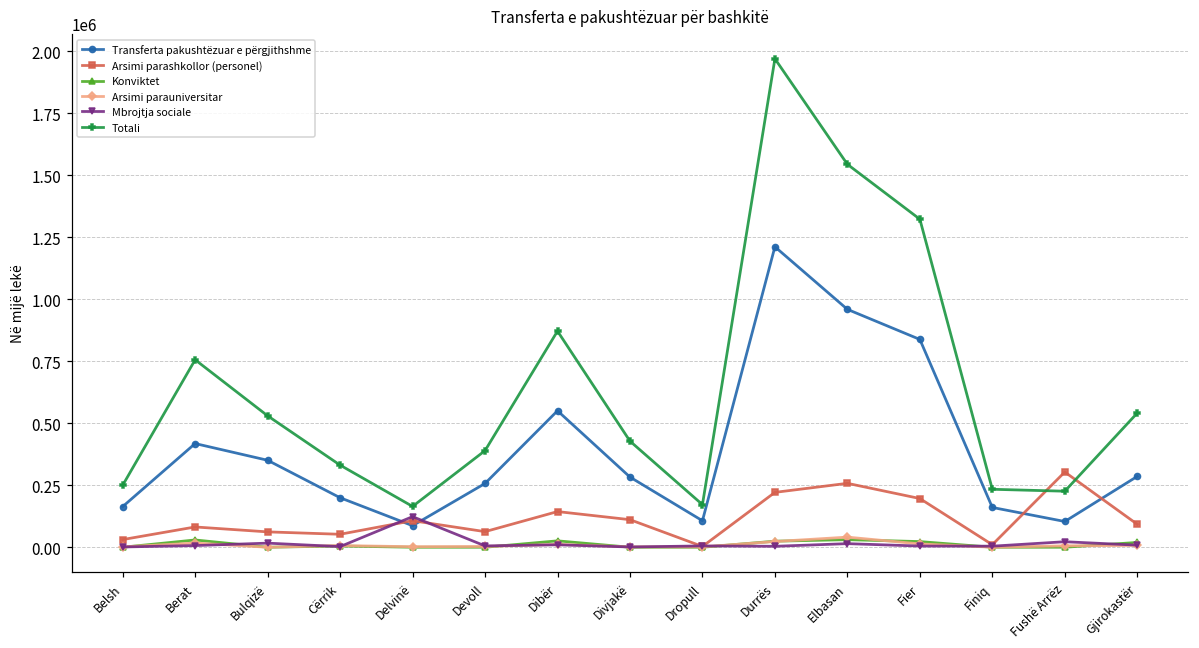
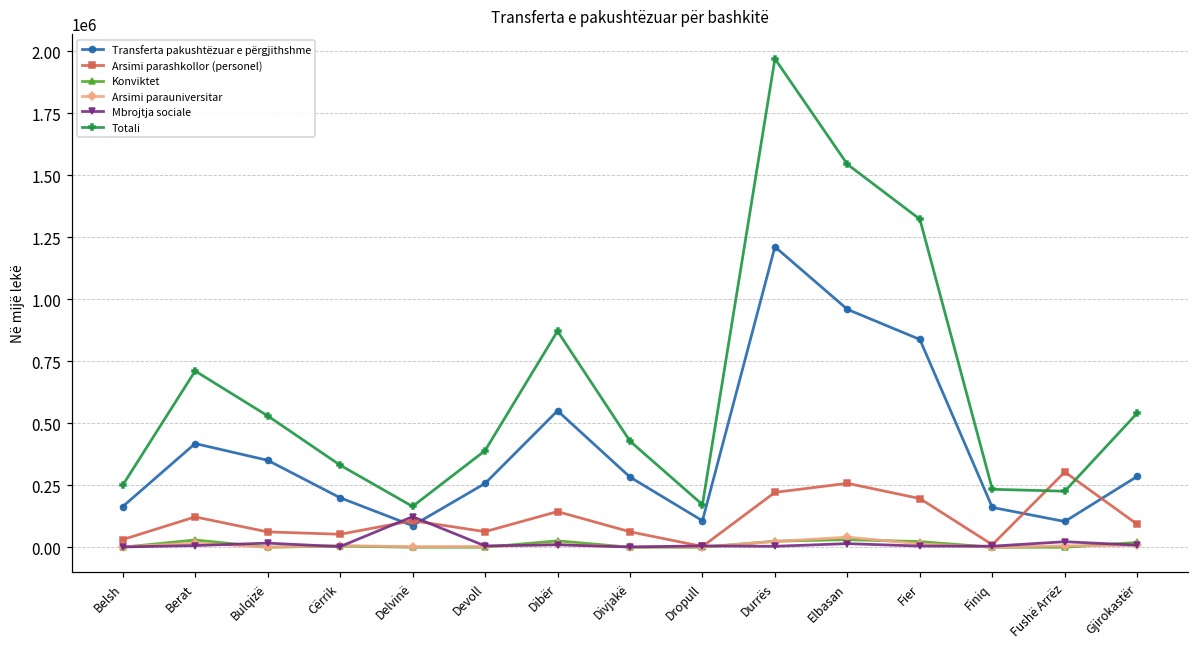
  {
    "Transferta pakushtëzuar e përgjithshme": {
      "Belsh": 160000,
      "Berat": 420000,
      "Bulqizë": 350000,
      "Cërrik": 200000,
      "Delvinë": 90000,
      "Devoll": 260000,
      "Dibër": 550000,
      "Divjakë": 280000,
      "Dropull": 110000,
      "Durrës": 1210000,
      "Elbasan": 960000,
      "Fier": 840000,
      "Finiq": 160000,
      "Fushë Arrëz": 100000,
      "Gjirokastër": 290000
    },
    "Arsimi parashkollor (personel)": {
      "Belsh": 30000,
-     "Berat": 80000,
+     "Berat": 120000,
      "Bulqizë": 60000,
      "Cërrik": 50000,
      "Delvinë": 110000,
      "Devoll": 60000,
      "Dibër": 140000,
-     "Divjakë": 110000,
+     "Divjakë": 60000,
      "Durrës": 220000,
      "Elbasan": 260000,
      "Fier": 200000,
      "Fushë Arrëz": 300000,
      "Gjirokastër": 90000
    },
    "Konviktet": {
      "Berat": 30000,
      "Dibër": 30000
    },
    "Mbrojtja sociale": {
      "Bulqizë": 20000,
      "Delvinë": 120000,
      "Durrës": 0,
      "Elbasan": 10000,
      "Fushë Arrëz": 20000
    },
    "Totali": {
      "Belsh": 250000,
-     "Berat": 760000,
+     "Berat": 710000,
      "Bulqizë": 530000,
      "Cërrik": 330000,
      "Delvinë": 160000,
      "Devoll": 390000,
      "Dibër": 870000,
      "Divjakë": 430000,
      "Dropull": 170000,
      "Durrës": 1970000,
      "Elbasan": 1540000,
      "Fier": 1320000,
      "Finiq": 230000,
      "Fushë Arrëz": 230000,
      "Gjirokastër": 540000
    }
  }
